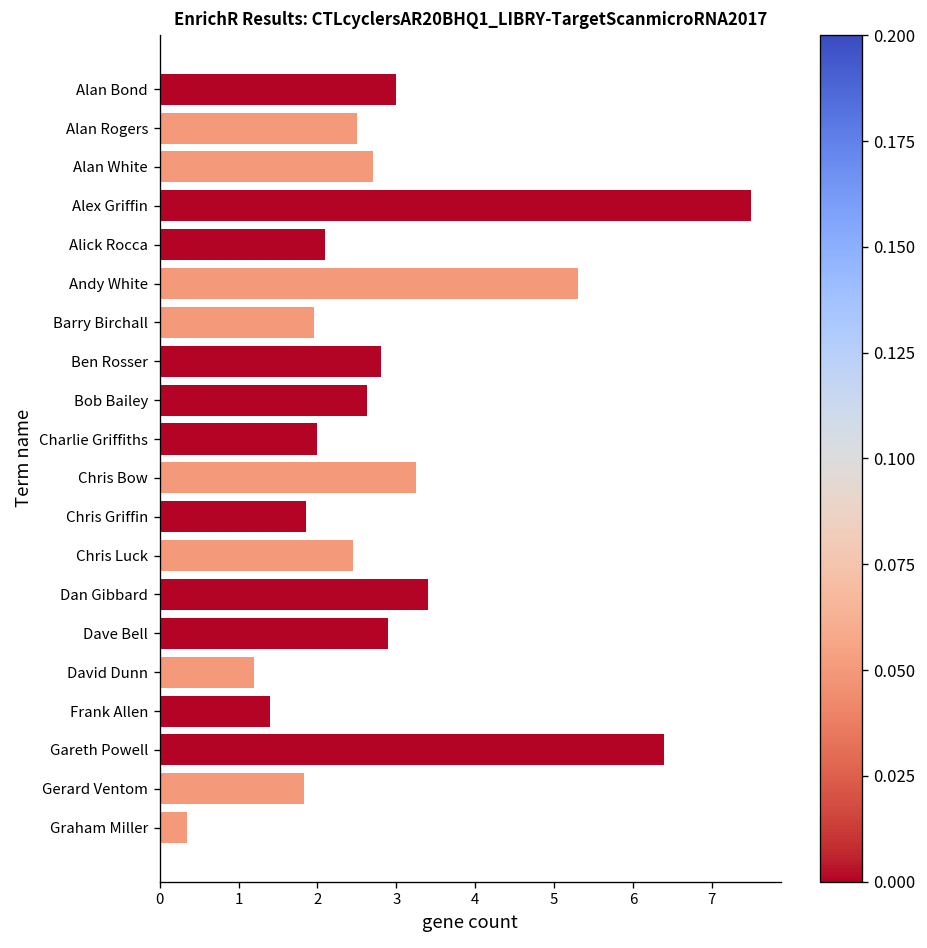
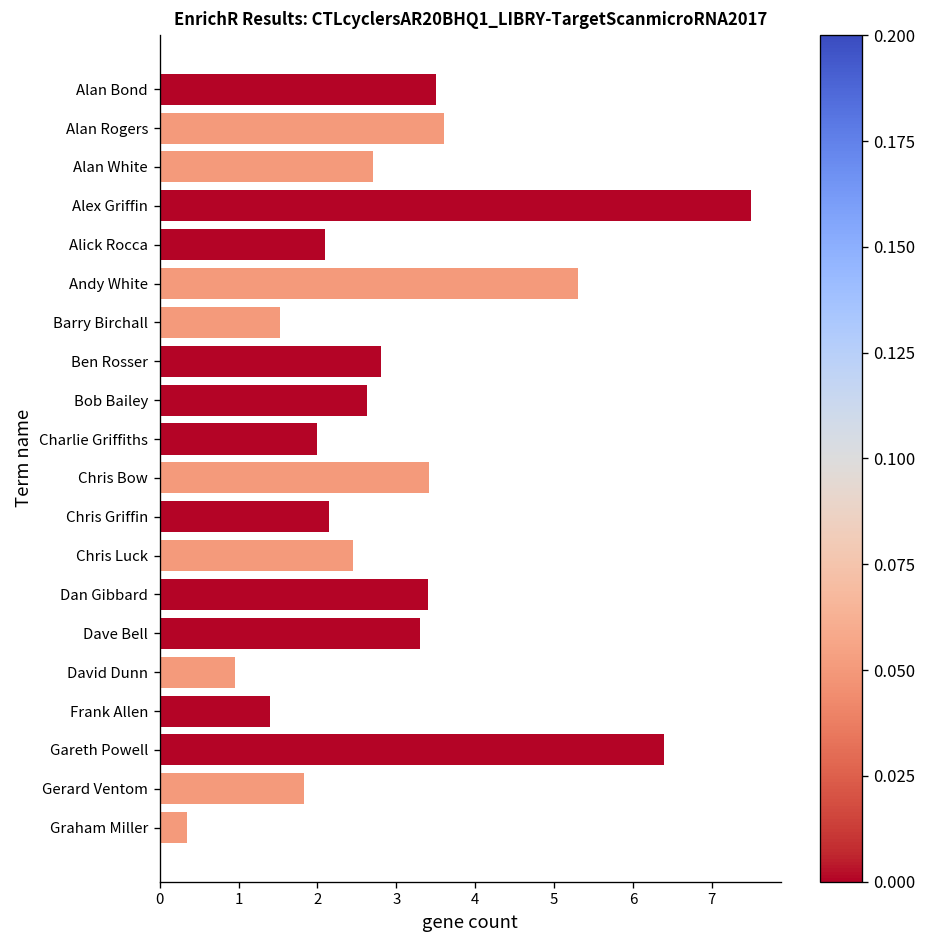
  {
-   "Alan Bond": 3.0,
-   "Alan Rogers": 2.5,
+   "Alan Bond": 3.5,
+   "Alan Rogers": 3.6,
    "Alan White": 2.7,
    "Alex Griffin": 7.5,
    "Alick Rocca": 2.1,
    "Andy White": 5.3,
-   "Barry Birchall": 2.0,
+   "Barry Birchall": 1.5,
    "Ben Rosser": 2.8,
    "Bob Bailey": 2.6,
    "Charlie Griffiths": 2.0,
-   "Chris Bow": 3.3,
-   "Chris Griffin": 1.9,
+   "Chris Bow": 3.4,
+   "Chris Griffin": 2.2,
    "Chris Luck": 2.5,
    "Dan Gibbard": 3.4,
-   "Dave Bell": 2.9,
-   "David Dunn": 1.2,
+   "Dave Bell": 3.3,
+   "David Dunn": 1.0,
    "Frank Allen": 1.4,
    "Gareth Powell": 6.4,
    "Gerard Ventom": 1.8,
    "Graham Miller": 0.3
  }
